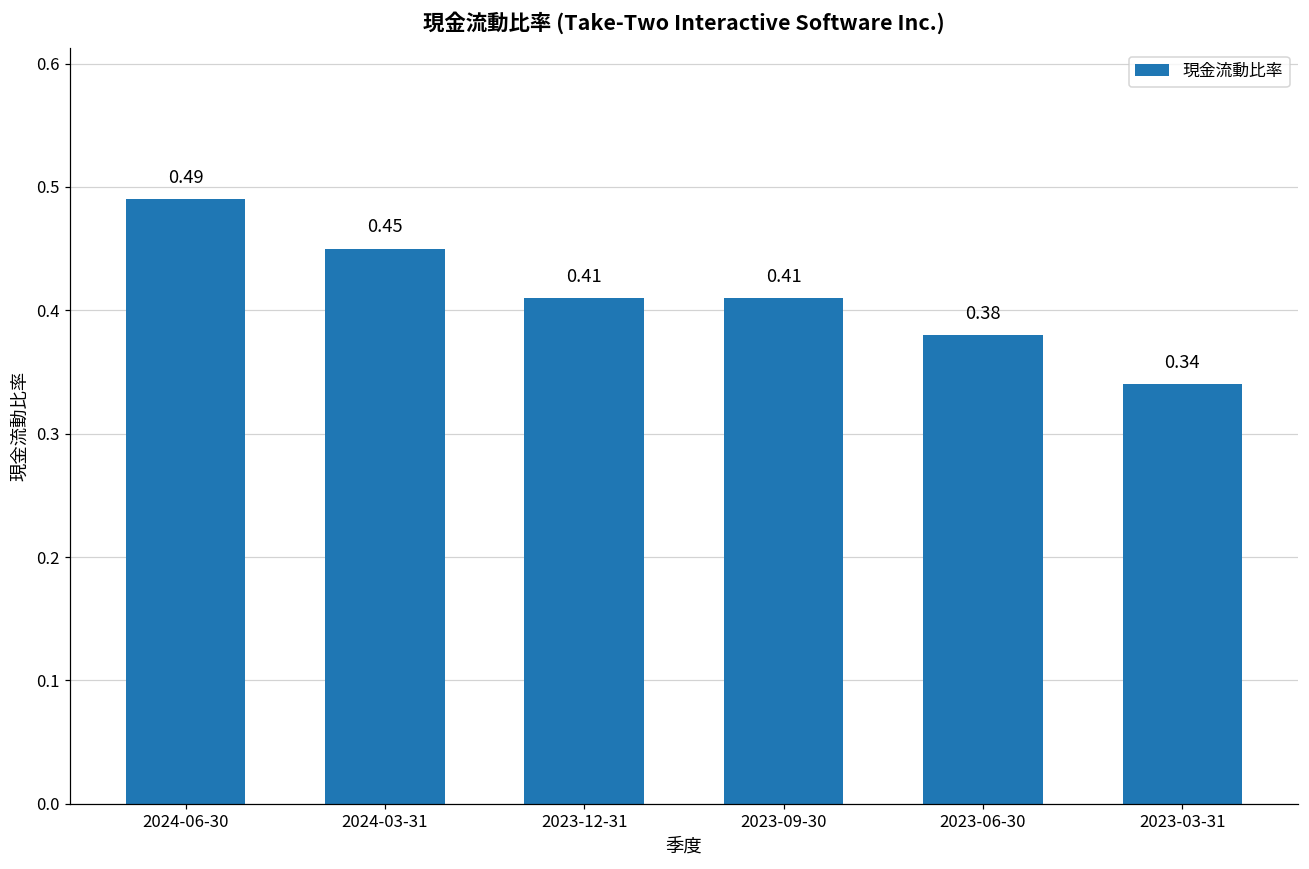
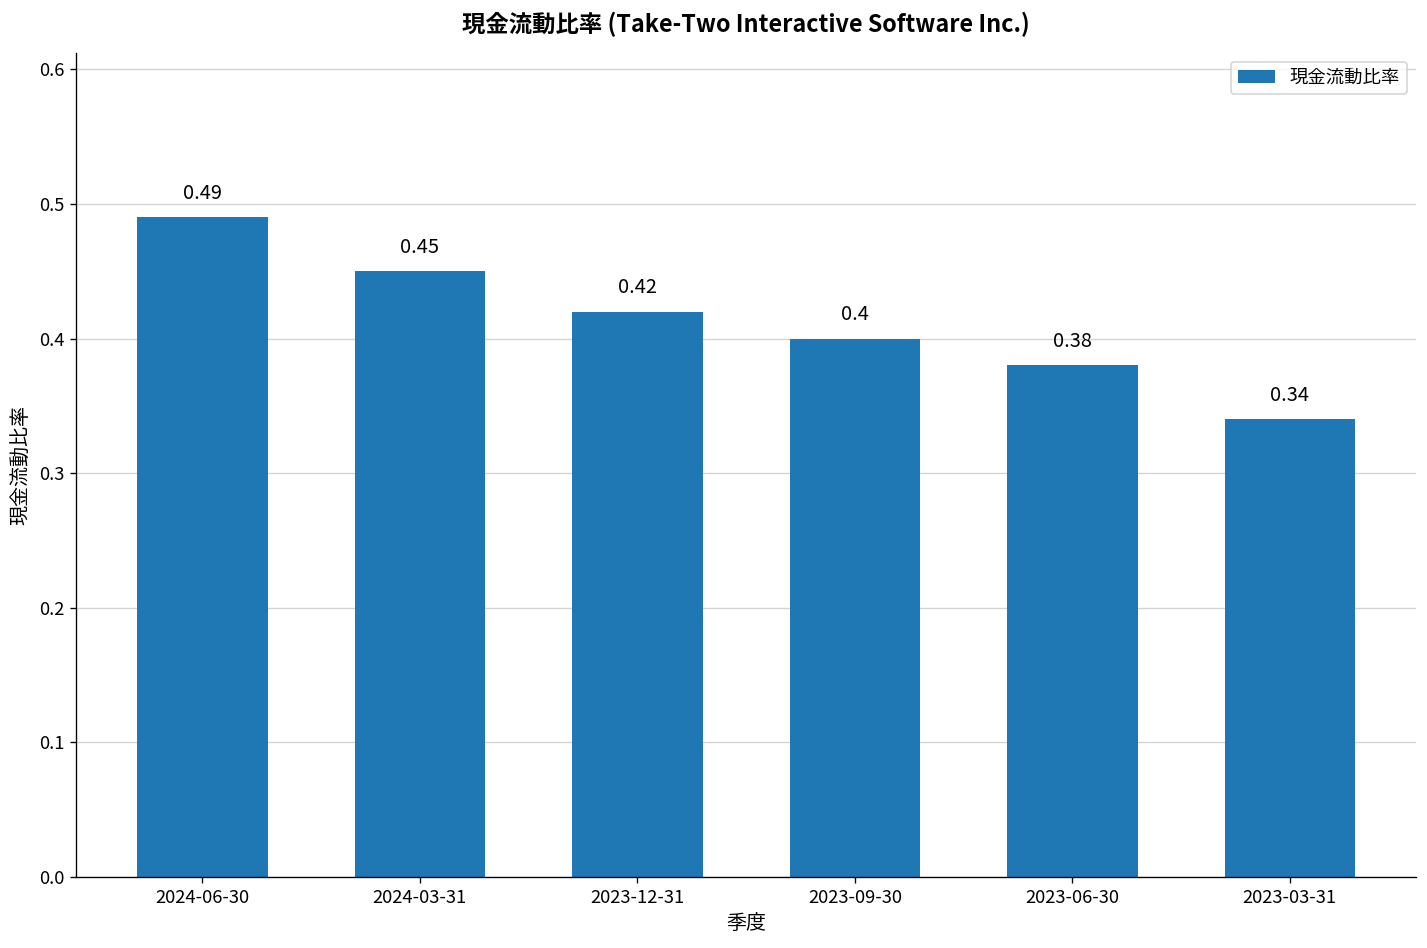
  {
    "2024-06-30": 0.49,
    "2024-03-31": 0.45,
-   "2023-12-31": 0.41,
-   "2023-09-30": 0.41,
+   "2023-12-31": 0.42,
+   "2023-09-30": 0.4,
    "2023-06-30": 0.38,
    "2023-03-31": 0.34
  }
